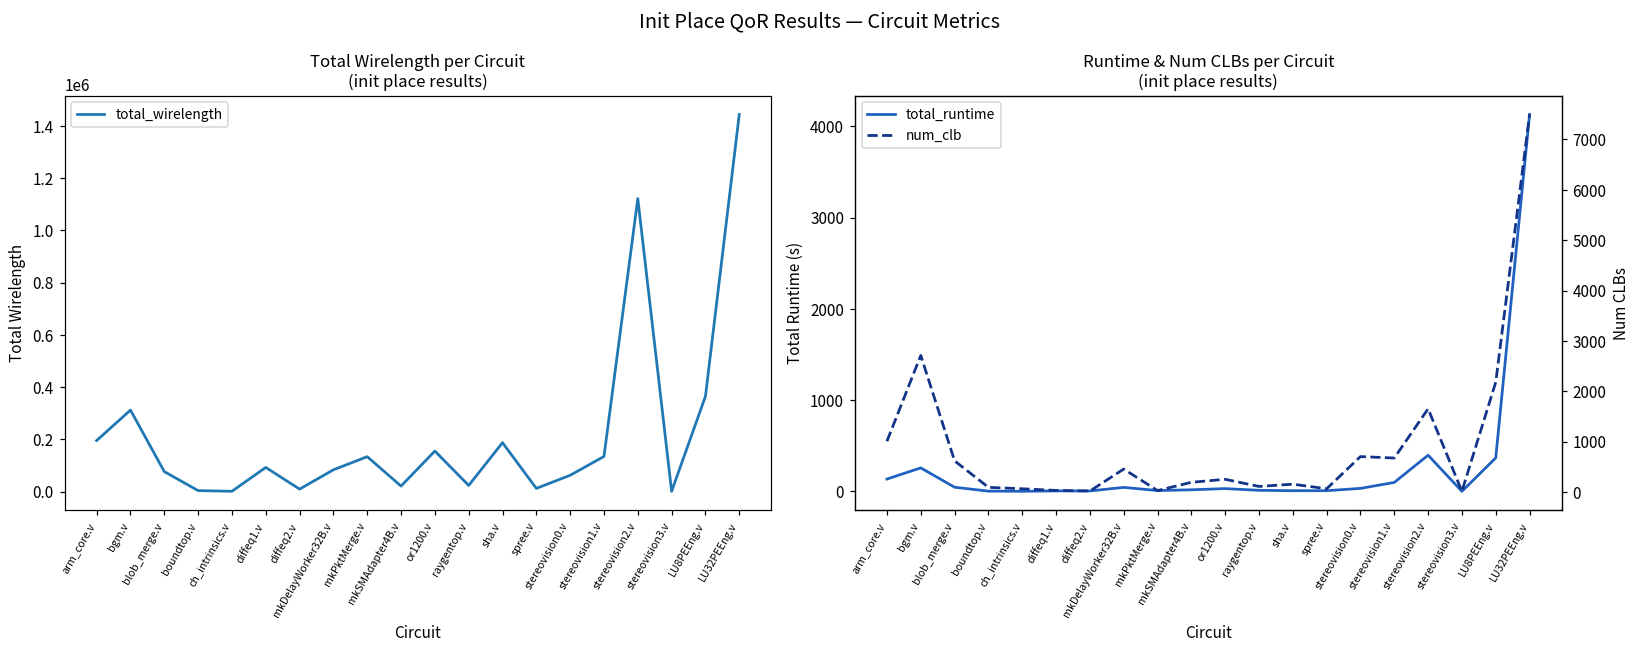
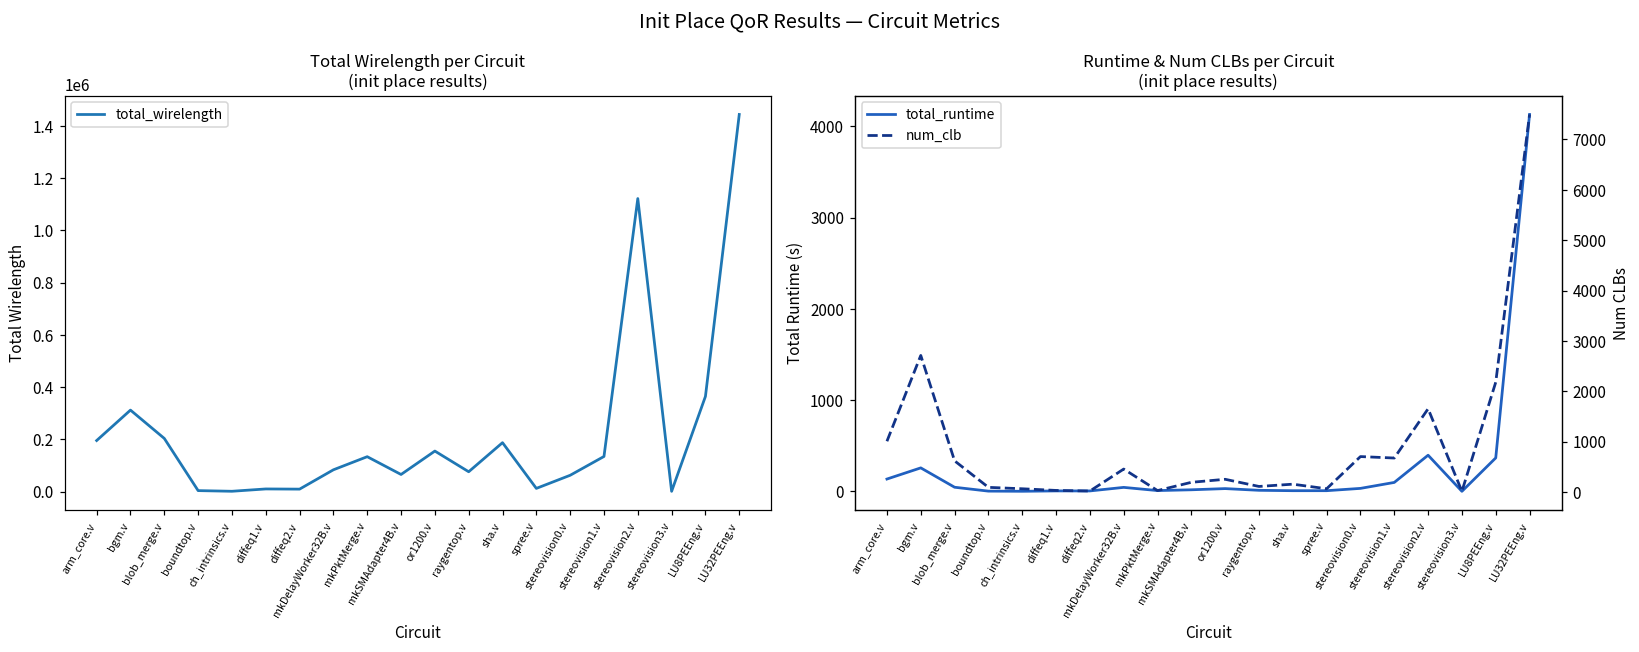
  {
    "Total Wirelength per Circuit (init place results)": {
      "arm_core.v": 200000,
      "bgm.v": 310000,
-     "blob_merge.v": 80000,
+     "blob_merge.v": 200000,
      "boundtop.v": 0,
      "ch_intrinsics.v": 0,
-     "diffeq1.v": 90000,
+     "diffeq1.v": 10000,
      "diffeq2.v": 10000,
      "mkDelayWorker32B.v": 80000,
      "mkPktMerge.v": 130000,
-     "mkSMAdapter4B.v": 20000,
+     "mkSMAdapter4B.v": 70000,
      "or1200.v": 160000,
-     "raygentop.v": 20000,
+     "raygentop.v": 80000,
      "sha.v": 190000,
      "spree.v": 10000,
      "stereovision0.v": 60000,
      "stereovision1.v": 130000,
      "stereovision2.v": 1120000,
      "stereovision3.v": 0,
      "LU8PEEng.v": 360000,
      "LU32PEEng.v": 1440000
    }
  }
